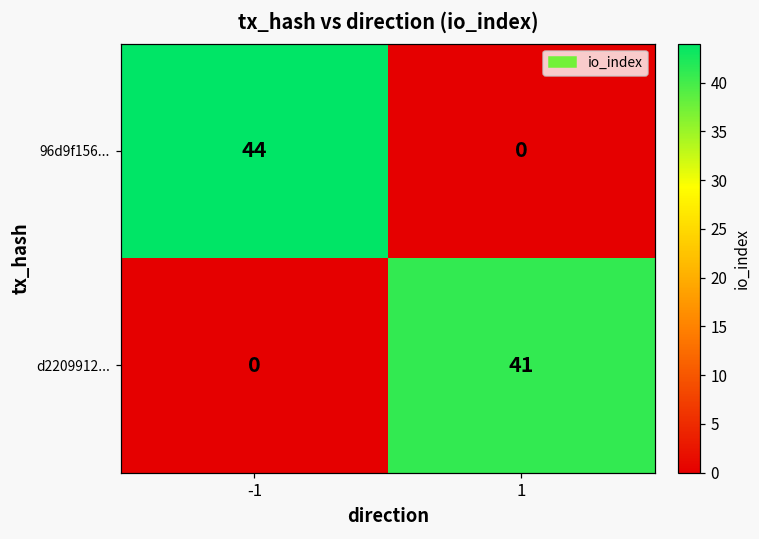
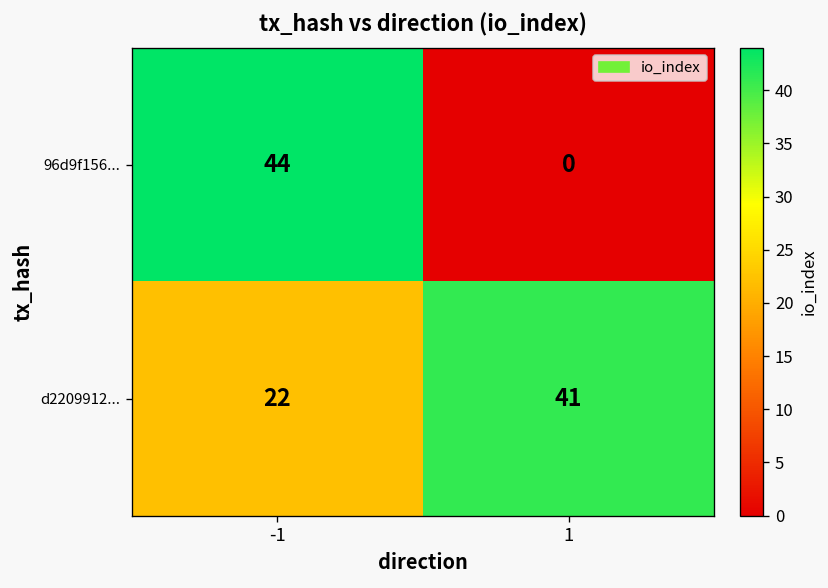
  {
    "96d9f156...": {
      "-1": 44,
      "1": 0
    },
    "d2209912...": {
-     "-1": 0,
+     "-1": 22,
      "1": 41
    }
  }
